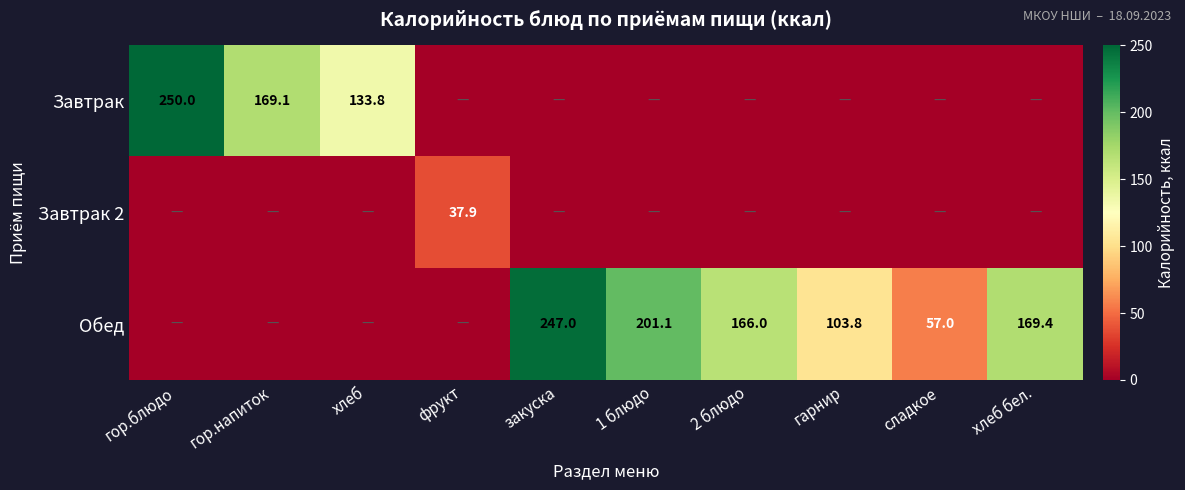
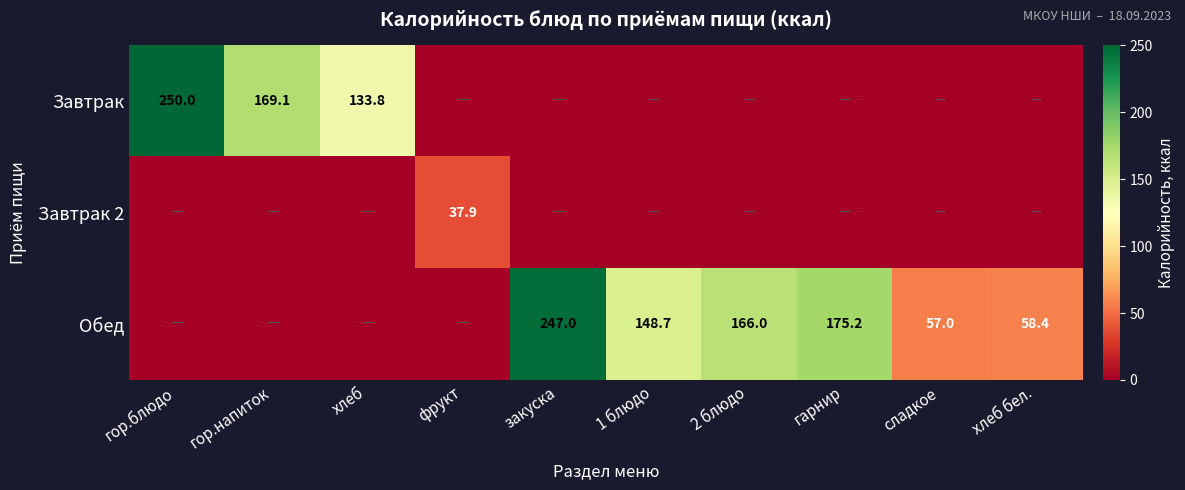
  {
    "Завтрак": {
      "гор.блюдо": 250.0,
      "гор.напиток": 169.1,
      "хлеб": 133.8
    },
    "Завтрак 2": {
      "фрукт": 37.9
    },
    "Обед": {
      "закуска": 247.0,
-     "1 блюдо": 201.1,
+     "1 блюдо": 148.7,
      "2 блюдо": 166.0,
-     "гарнир": 103.8,
+     "гарнир": 175.2,
      "сладкое": 57.0,
-     "хлеб бел.": 169.4
+     "хлеб бел.": 58.4
    }
  }
